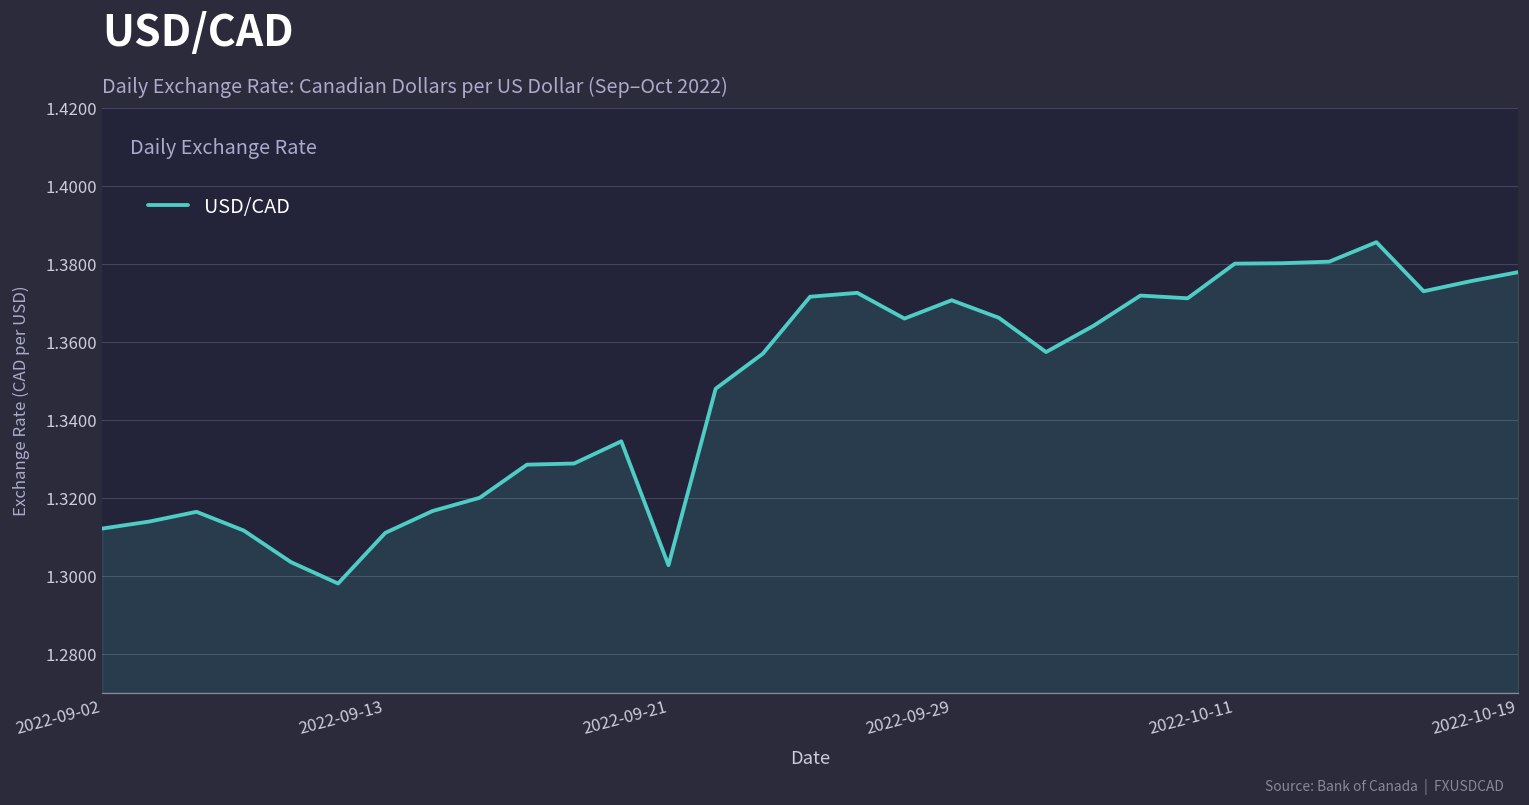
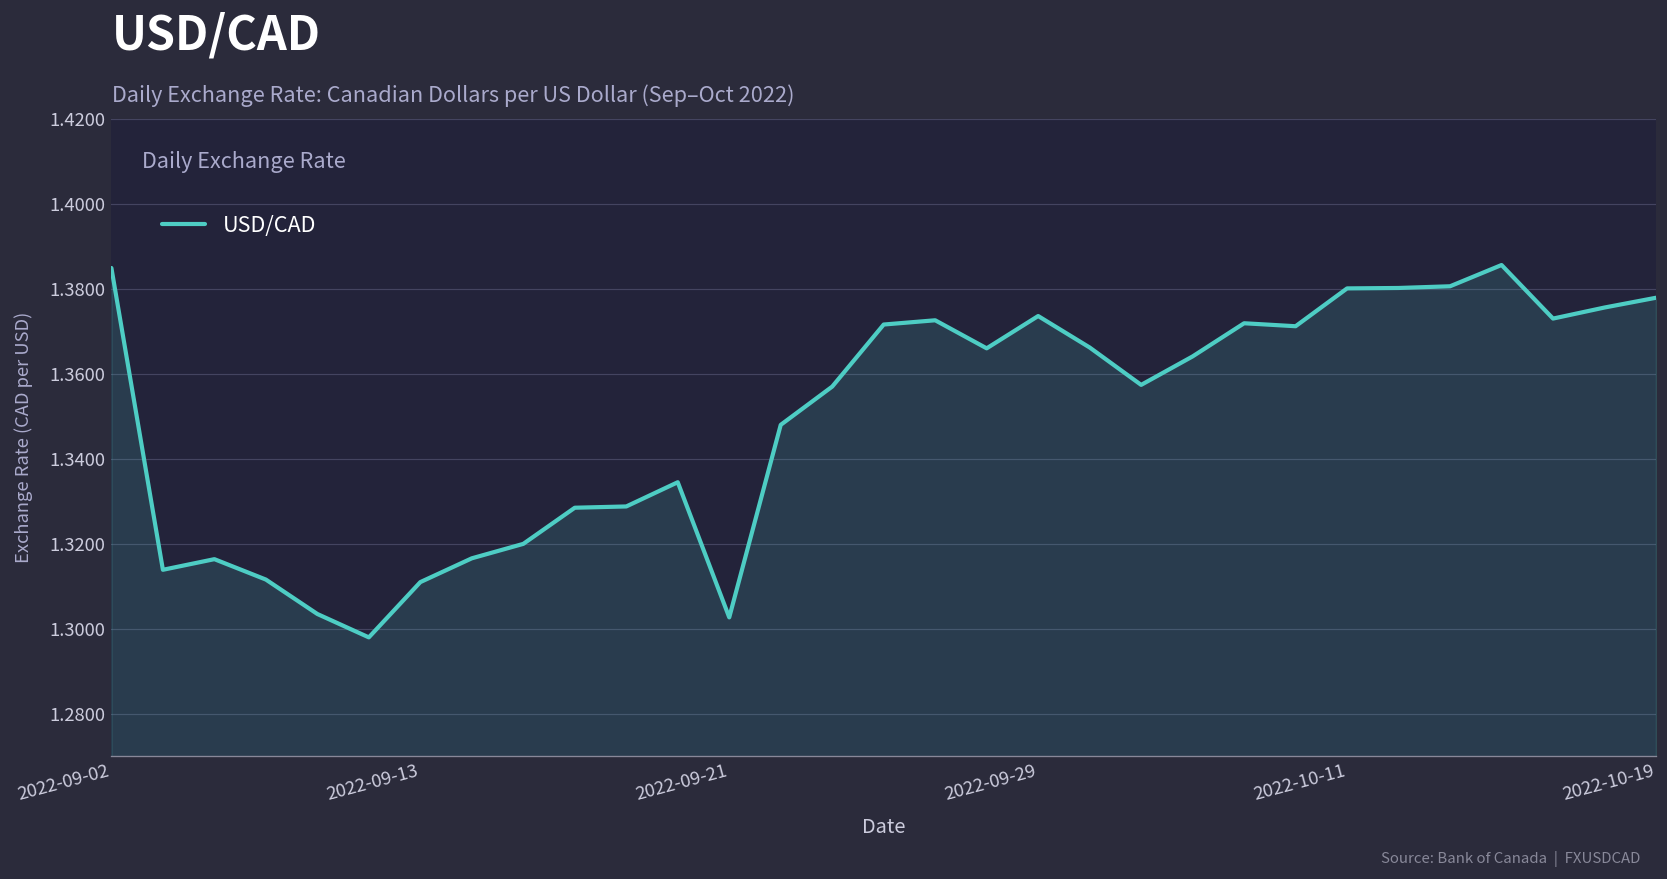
  {
-   "2022-09-02": 1.312,
+   "2022-09-02": 1.385,
    "2022-09-13": 1.311,
    "2022-09-21": 1.303,
-   "2022-09-29": 1.371,
+   "2022-09-29": 1.374,
    "2022-10-11": 1.380,
    "2022-10-19": 1.378
  }
